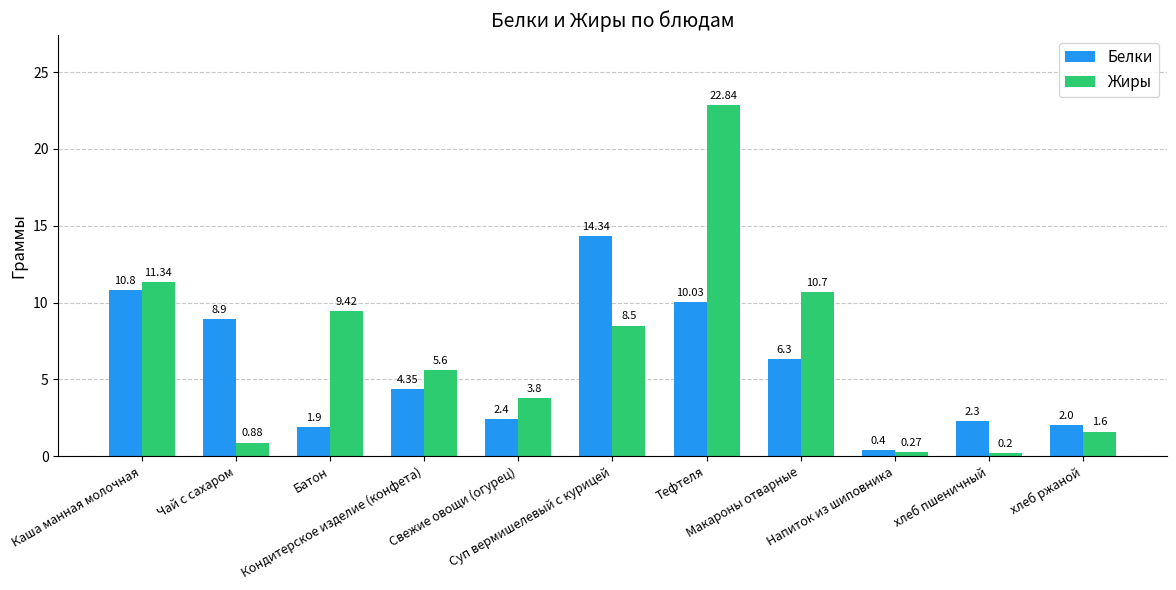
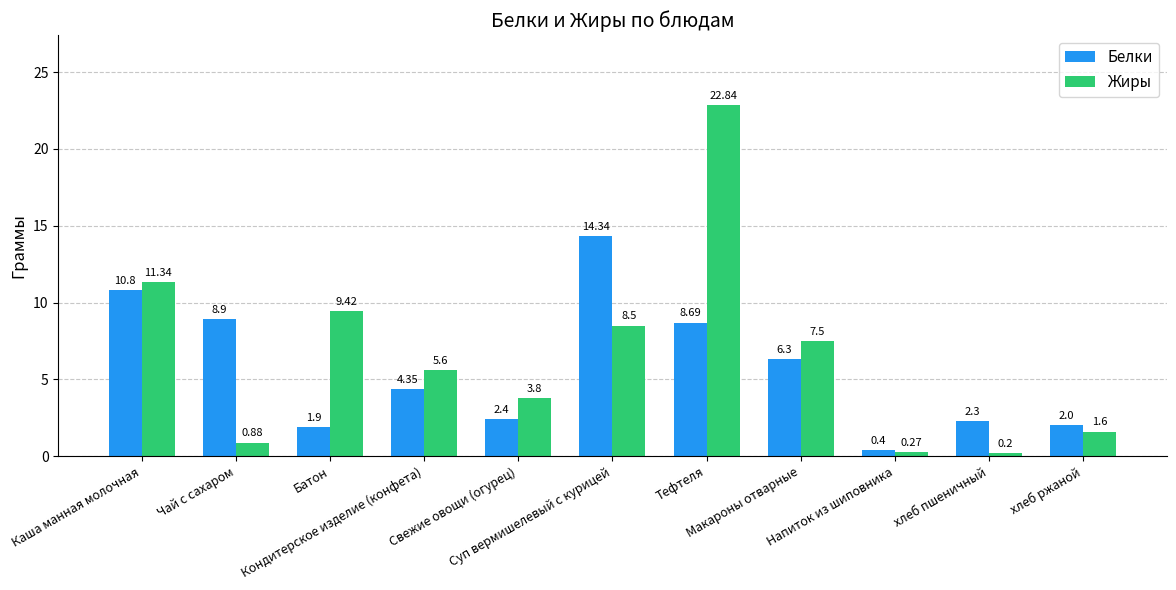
  {
    "Белки": {
      "Каша манная молочная": 10.8,
      "Чай с сахаром": 8.9,
      "Батон": 1.9,
      "Кондитерское изделие (конфета)": 4.35,
      "Свежие овощи (огурец)": 2.4,
      "Суп вермишелевый с курицей": 14.34,
-     "Тефтеля": 10.03,
+     "Тефтеля": 8.69,
      "Макароны отварные": 6.3,
      "Напиток из шиповника": 0.4,
      "хлеб пшеничный": 2.3,
      "хлеб ржаной": 2.0
    },
    "Жиры": {
      "Каша манная молочная": 11.34,
      "Чай с сахаром": 0.88,
      "Батон": 9.42,
      "Кондитерское изделие (конфета)": 5.6,
      "Свежие овощи (огурец)": 3.8,
      "Суп вермишелевый с курицей": 8.5,
      "Тефтеля": 22.84,
-     "Макароны отварные": 10.7,
+     "Макароны отварные": 7.5,
      "Напиток из шиповника": 0.27,
      "хлеб пшеничный": 0.2,
      "хлеб ржаной": 1.6
    }
  }
